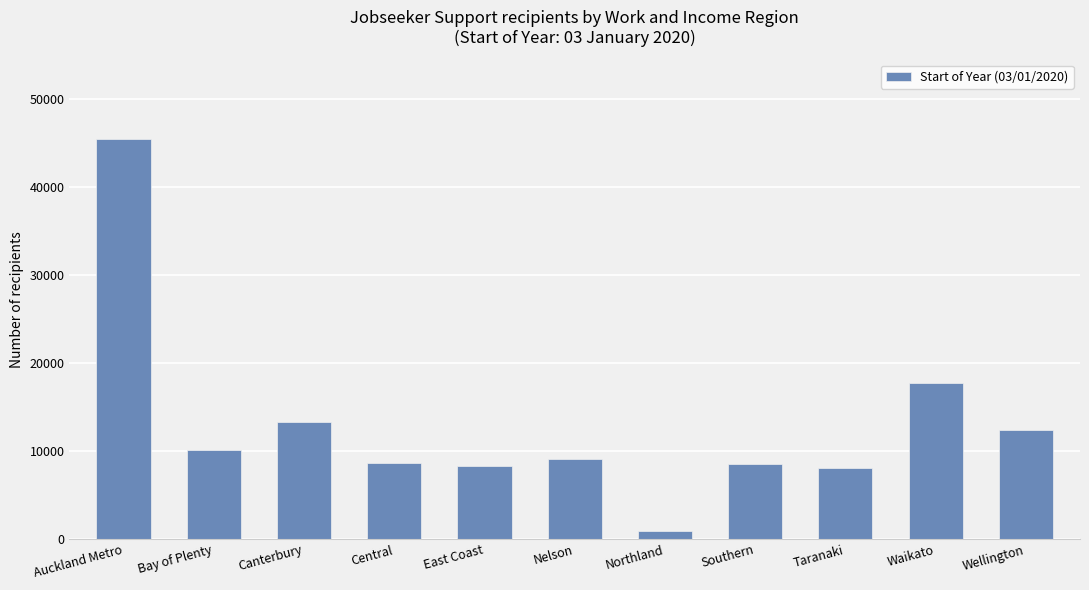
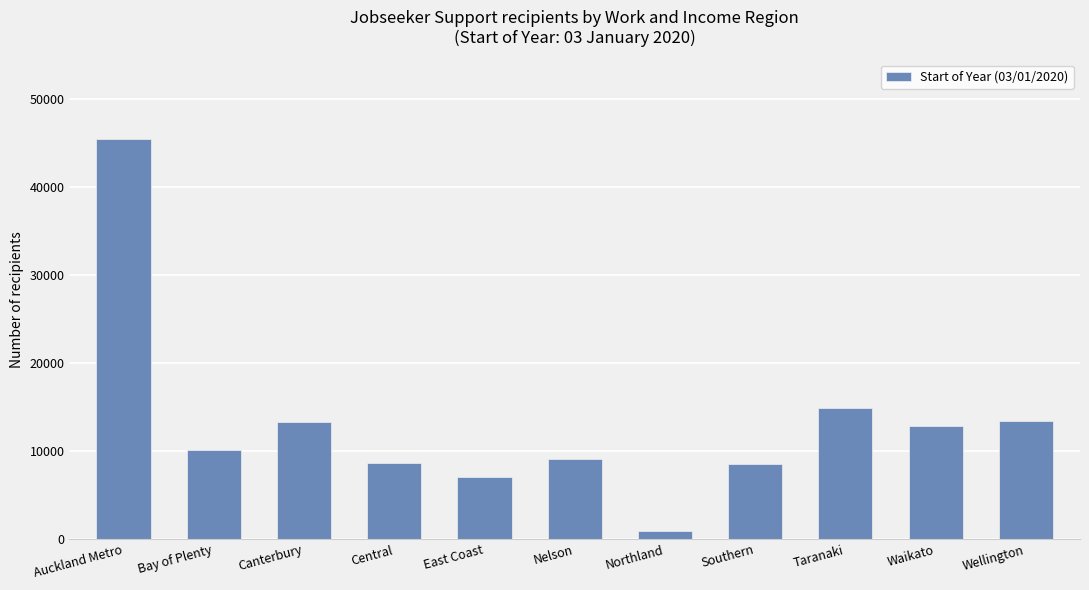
  {
    "Auckland Metro": 45000,
    "Bay of Plenty": 10000,
    "Canterbury": 13000,
    "Central": 9000,
-   "East Coast": 8000,
+   "East Coast": 7000,
    "Nelson": 9000,
    "Northland": 1000,
    "Southern": 9000,
-   "Taranaki": 8000,
-   "Waikato": 18000,
-   "Wellington": 12000
+   "Taranaki": 15000,
+   "Waikato": 13000,
+   "Wellington": 13000
  }
